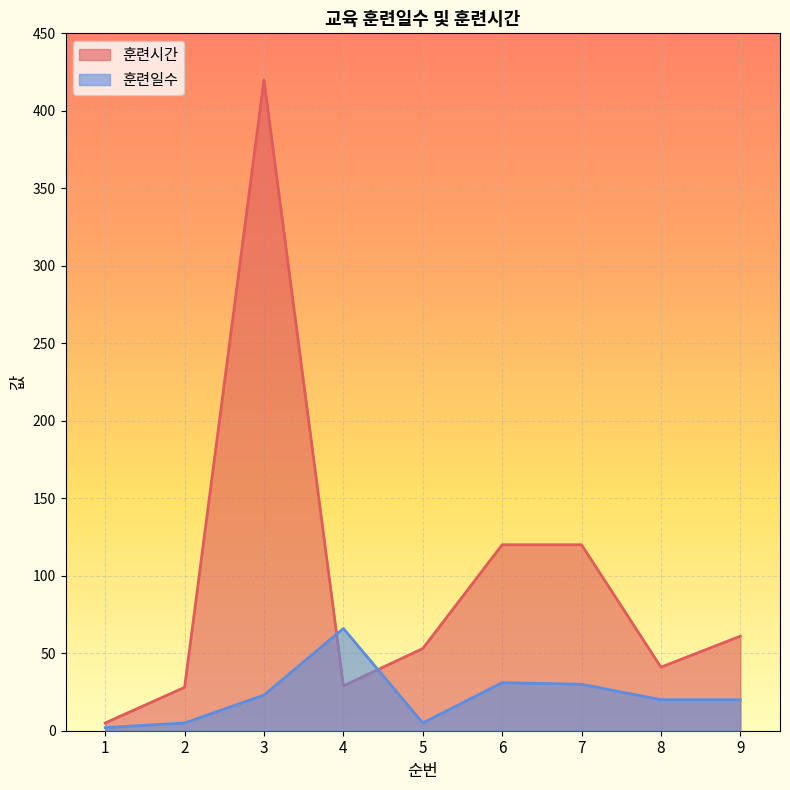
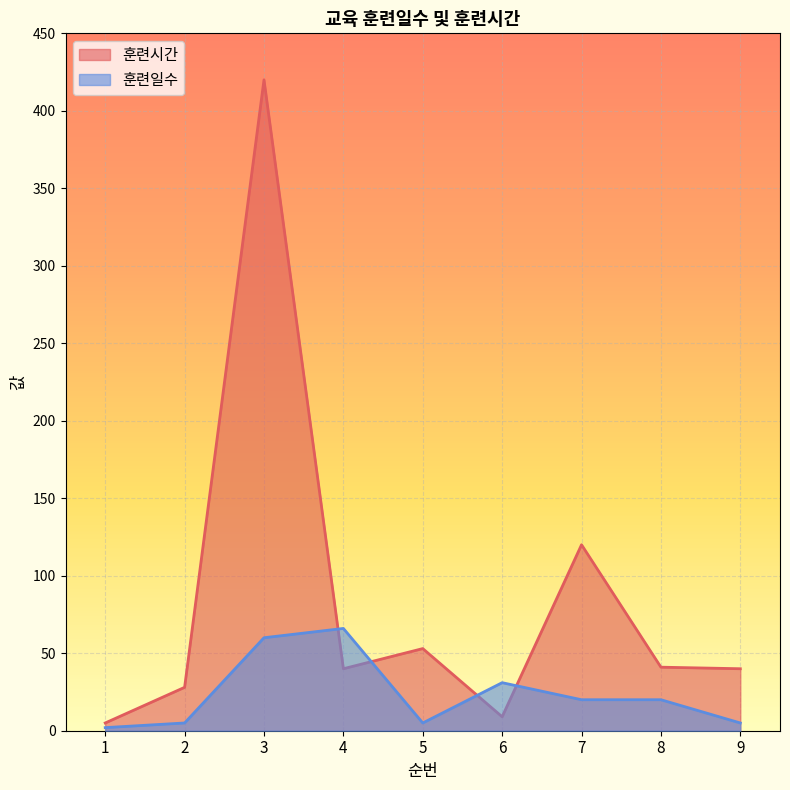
  {
    "훈련시간": {
      "1": 5,
      "2": 28,
      "3": 420,
-     "4": 29,
+     "4": 40,
      "5": 53,
-     "6": 120,
+     "6": 9,
      "7": 120,
      "8": 41,
-     "9": 61
+     "9": 40
    },
    "훈련일수": {
      "1": 2,
      "2": 5,
-     "3": 23,
+     "3": 60,
      "4": 66,
      "5": 5,
      "6": 31,
-     "7": 30,
+     "7": 20,
      "8": 20,
-     "9": 20
+     "9": 5
    }
  }
